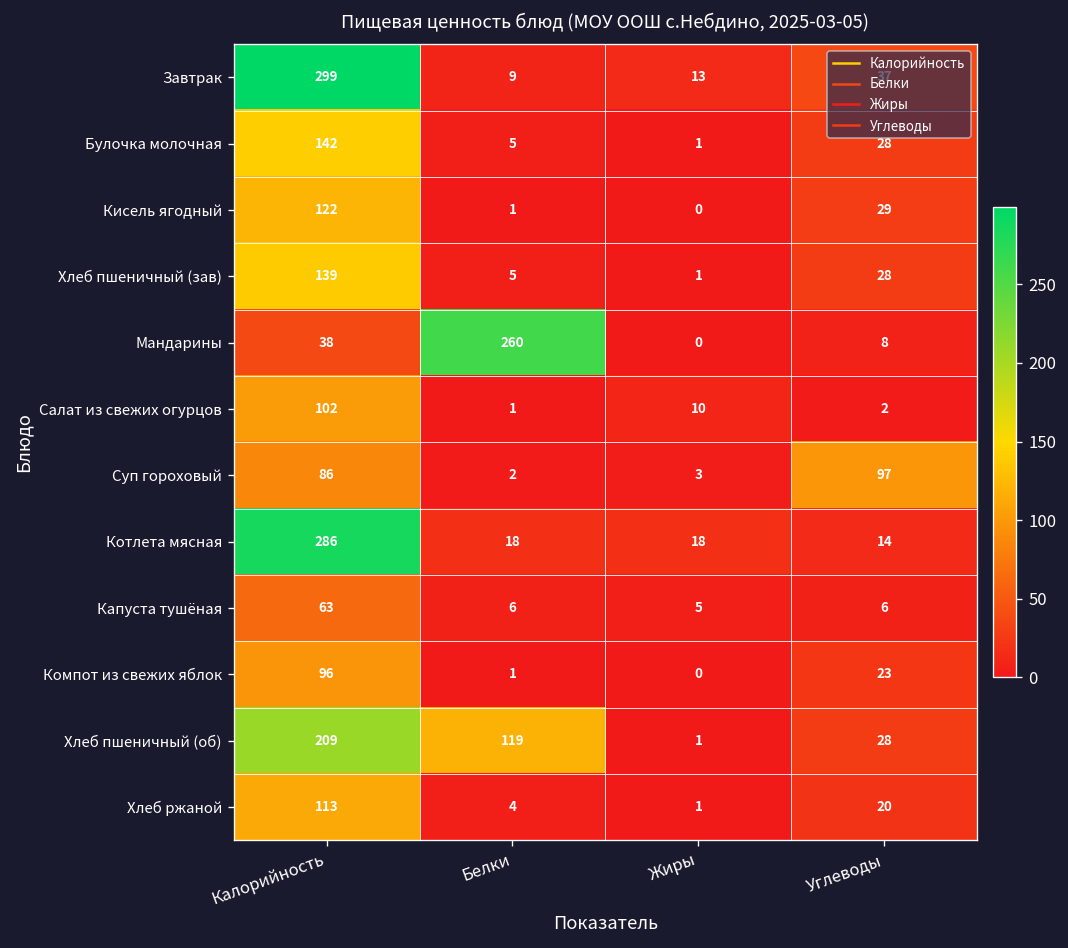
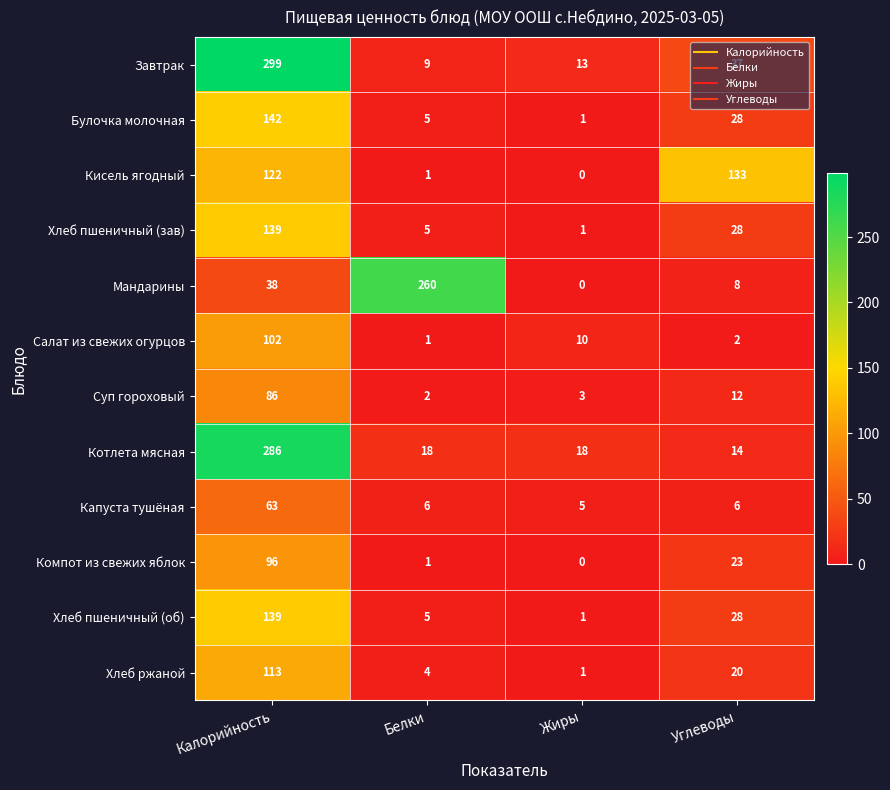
  {
    "Завтрак": {
      "Калорийность": 299,
      "Белки": 9,
      "Жиры": 13
    },
    "Булочка молочная": {
      "Калорийность": 142,
      "Белки": 5,
      "Жиры": 1,
      "Углеводы": 28
    },
    "Кисель ягодный": {
      "Калорийность": 122,
      "Белки": 1,
      "Жиры": 0,
-     "Углеводы": 29
+     "Углеводы": 133
    },
    "Хлеб пшеничный (зав)": {
      "Калорийность": 139,
      "Белки": 5,
      "Жиры": 1,
      "Углеводы": 28
    },
    "Мандарины": {
      "Калорийность": 38,
      "Белки": 260,
      "Жиры": 0,
      "Углеводы": 8
    },
    "Салат из свежих огурцов": {
      "Калорийность": 102,
      "Белки": 1,
      "Жиры": 10,
      "Углеводы": 2
    },
    "Суп гороховый": {
      "Калорийность": 86,
      "Белки": 2,
      "Жиры": 3,
-     "Углеводы": 97
+     "Углеводы": 12
    },
    "Котлета мясная": {
      "Калорийность": 286,
      "Белки": 18,
      "Жиры": 18,
      "Углеводы": 14
    },
    "Капуста тушёная": {
      "Калорийность": 63,
      "Белки": 6,
      "Жиры": 5,
      "Углеводы": 6
    },
    "Компот из свежих яблок": {
      "Калорийность": 96,
      "Белки": 1,
      "Жиры": 0,
      "Углеводы": 23
    },
    "Хлеб пшеничный (об)": {
-     "Калорийность": 209,
-     "Белки": 119,
+     "Калорийность": 139,
+     "Белки": 5,
      "Жиры": 1,
      "Углеводы": 28
    },
    "Хлеб ржаной": {
      "Калорийность": 113,
      "Белки": 4,
      "Жиры": 1,
      "Углеводы": 20
    }
  }
